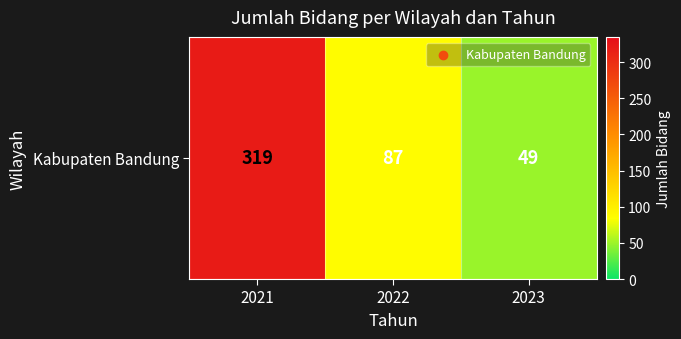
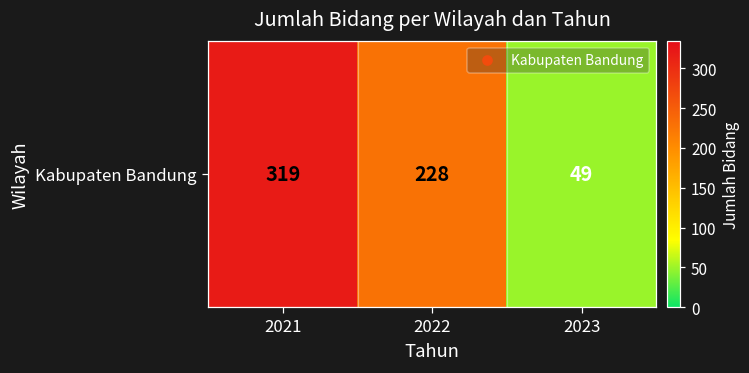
  {
    "Kabupaten Bandung": {
      "2021": 319,
-     "2022": 87,
+     "2022": 228,
      "2023": 49
    }
  }
